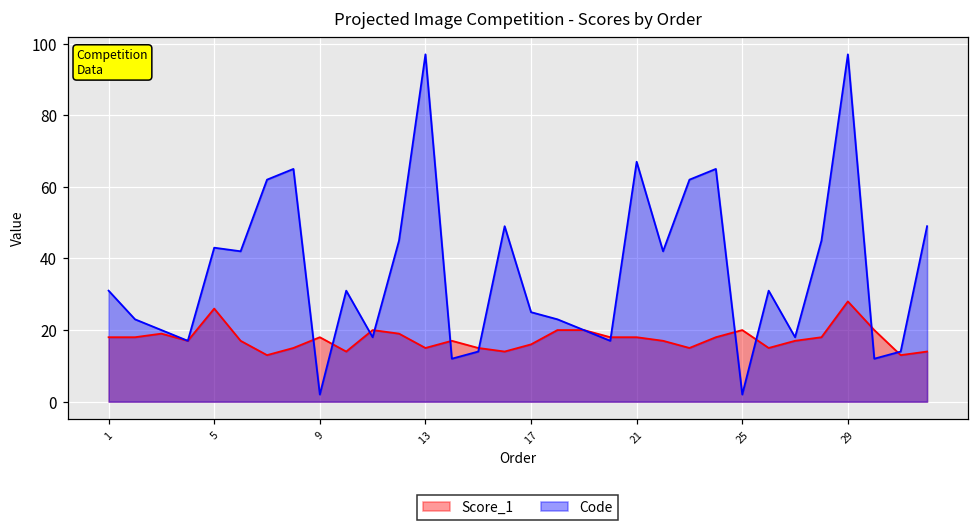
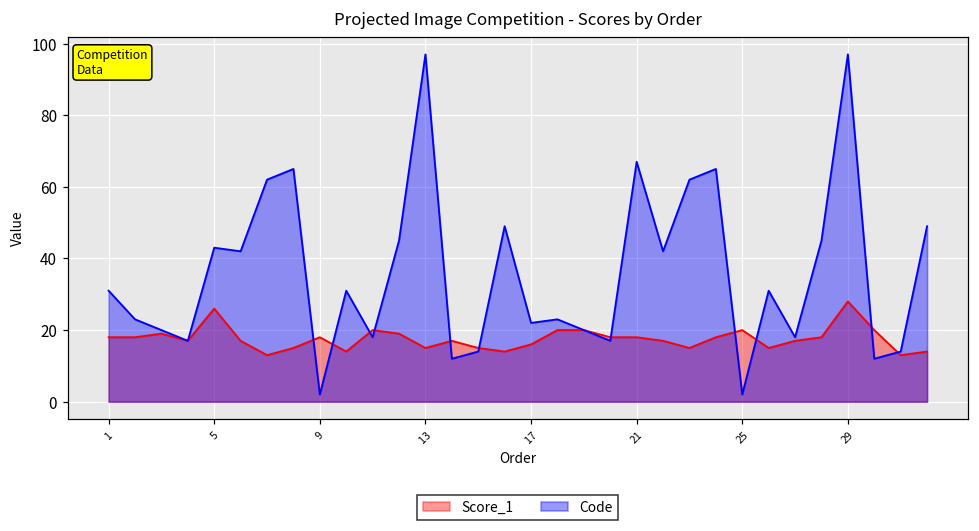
  {
    "Score_1": {
      "1": 18,
      "5": 26,
      "9": 18,
      "13": 15,
      "17": 16,
      "21": 18,
      "25": 20,
      "29": 28
    },
    "Code": {
      "1": 31,
      "5": 43,
      "9": 2,
      "13": 97,
-     "17": 25,
+     "17": 22,
      "21": 67,
      "25": 2,
      "29": 97
    }
  }
